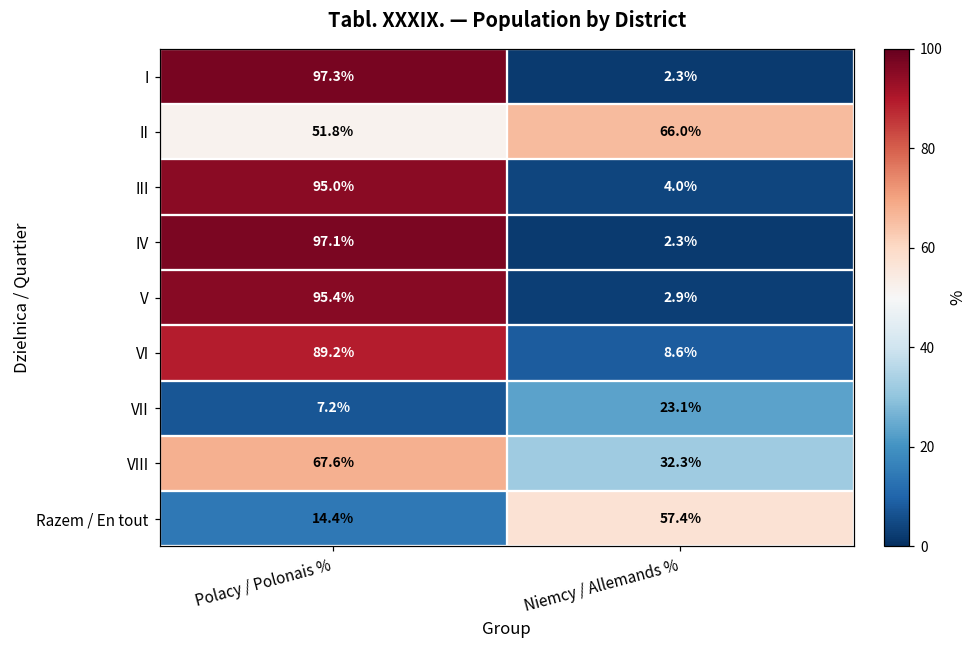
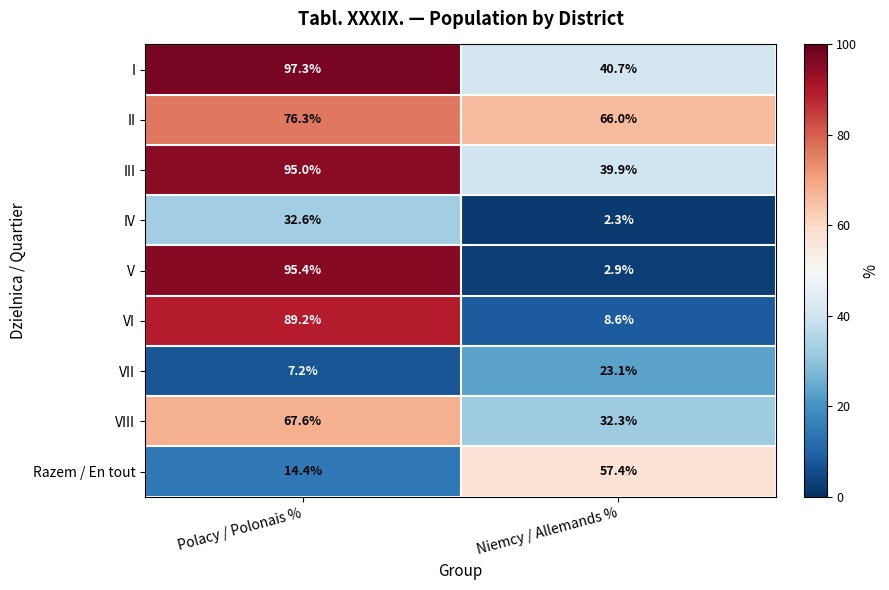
  {
    "I": {
      "Polacy / Polonais %": "97.3%",
-     "Niemcy / Allemands %": "2.3%"
+     "Niemcy / Allemands %": "40.7%"
    },
    "II": {
-     "Polacy / Polonais %": "51.8%",
+     "Polacy / Polonais %": "76.3%",
      "Niemcy / Allemands %": "66.0%"
    },
    "III": {
      "Polacy / Polonais %": "95.0%",
-     "Niemcy / Allemands %": "4.0%"
+     "Niemcy / Allemands %": "39.9%"
    },
    "IV": {
-     "Polacy / Polonais %": "97.1%",
+     "Polacy / Polonais %": "32.6%",
      "Niemcy / Allemands %": "2.3%"
    },
    "V": {
      "Polacy / Polonais %": "95.4%",
      "Niemcy / Allemands %": "2.9%"
    },
    "VI": {
      "Polacy / Polonais %": "89.2%",
      "Niemcy / Allemands %": "8.6%"
    },
    "VII": {
      "Polacy / Polonais %": "7.2%",
      "Niemcy / Allemands %": "23.1%"
    },
    "VIII": {
      "Polacy / Polonais %": "67.6%",
      "Niemcy / Allemands %": "32.3%"
    },
    "Razem / En tout": {
      "Polacy / Polonais %": "14.4%",
      "Niemcy / Allemands %": "57.4%"
    }
  }
